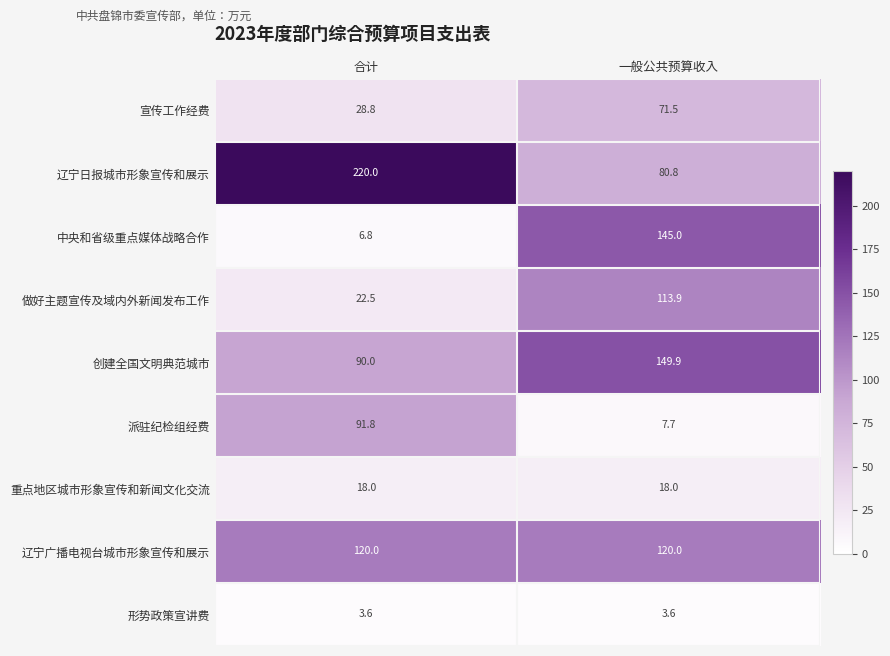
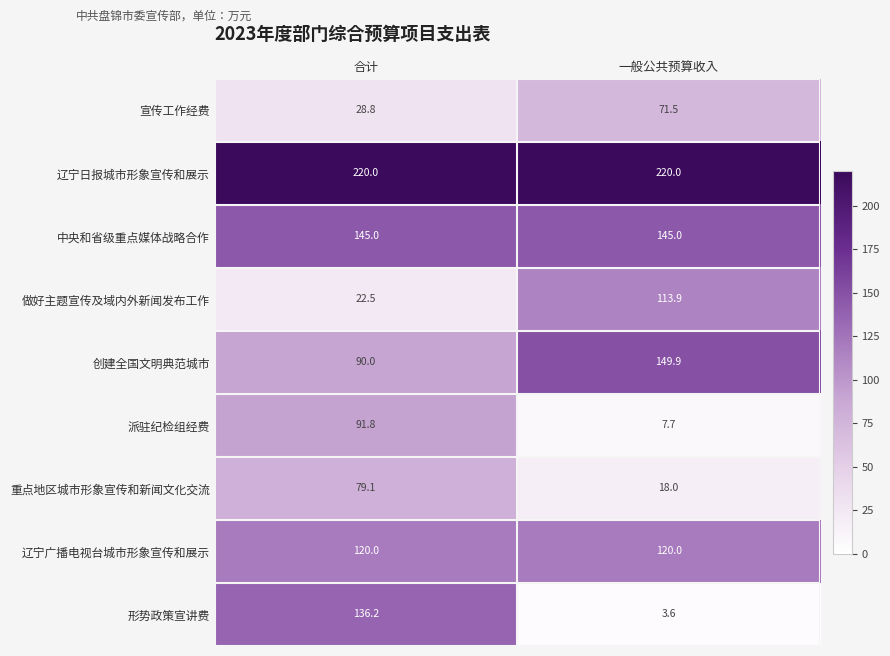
  {
    "宣传工作经费": {
      "合计": 28.8,
      "一般公共预算收入": 71.5
    },
    "辽宁日报城市形象宣传和展示": {
      "合计": 220.0,
-     "一般公共预算收入": 80.8
+     "一般公共预算收入": 220.0
    },
    "中央和省级重点媒体战略合作": {
-     "合计": 6.8,
+     "合计": 145.0,
      "一般公共预算收入": 145.0
    },
    "做好主题宣传及域内外新闻发布工作": {
      "合计": 22.5,
      "一般公共预算收入": 113.9
    },
    "创建全国文明典范城市": {
      "合计": 90.0,
      "一般公共预算收入": 149.9
    },
    "派驻纪检组经费": {
      "合计": 91.8,
      "一般公共预算收入": 7.7
    },
    "重点地区城市形象宣传和新闻文化交流": {
-     "合计": 18.0,
+     "合计": 79.1,
      "一般公共预算收入": 18.0
    },
    "辽宁广播电视台城市形象宣传和展示": {
      "合计": 120.0,
      "一般公共预算收入": 120.0
    },
    "形势政策宣讲费": {
-     "合计": 3.6,
+     "合计": 136.2,
      "一般公共预算收入": 3.6
    }
  }
